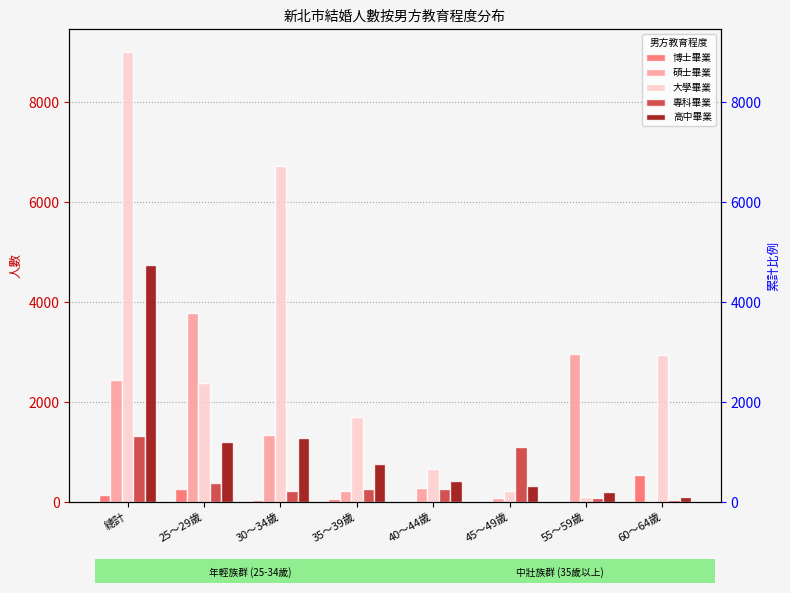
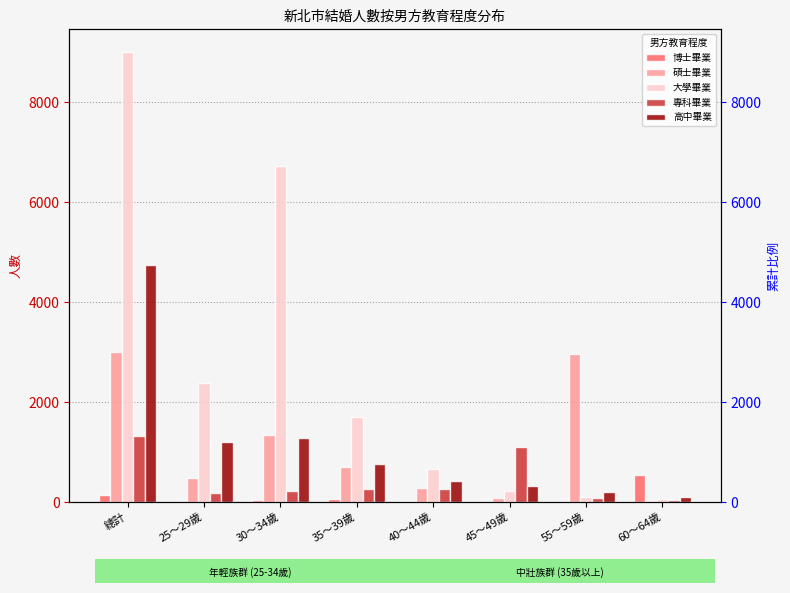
  {
    "博士畢業": {
      "總計": 100,
-     "25～29歲": 300,
+     "25～29歲": 0,
      "35～39歲": 100,
      "60～64歲": 500
    },
    "碩士畢業": {
-     "總計": 2400,
-     "25～29歲": 3800,
+     "總計": 3000,
+     "25～29歲": 500,
      "30～34歲": 1300,
-     "35～39歲": 200,
+     "35～39歲": 700,
      "40～44歲": 300,
      "45～49歲": 100,
      "55～59歲": 3000
    },
    "大學畢業": {
      "總計": 9000,
      "25～29歲": 2400,
      "30～34歲": 6700,
      "35～39歲": 1700,
      "40～44歲": 700,
      "45～49歲": 200,
      "55～59歲": 100,
-     "60～64歲": 2900
+     "60～64歲": 100
    },
    "專科畢業": {
      "總計": 1300,
-     "25～29歲": 400,
+     "25～29歲": 200,
      "30～34歲": 200,
      "35～39歲": 300,
      "40～44歲": 300,
      "45～49歲": 1100,
      "55～59歲": 100
    },
    "高中畢業": {
      "總計": 4700,
      "25～29歲": 1200,
      "30～34歲": 1300,
      "35～39歲": 800,
      "40～44歲": 400,
      "45～49歲": 300,
      "55～59歲": 200,
      "60～64歲": 100
    }
  }
